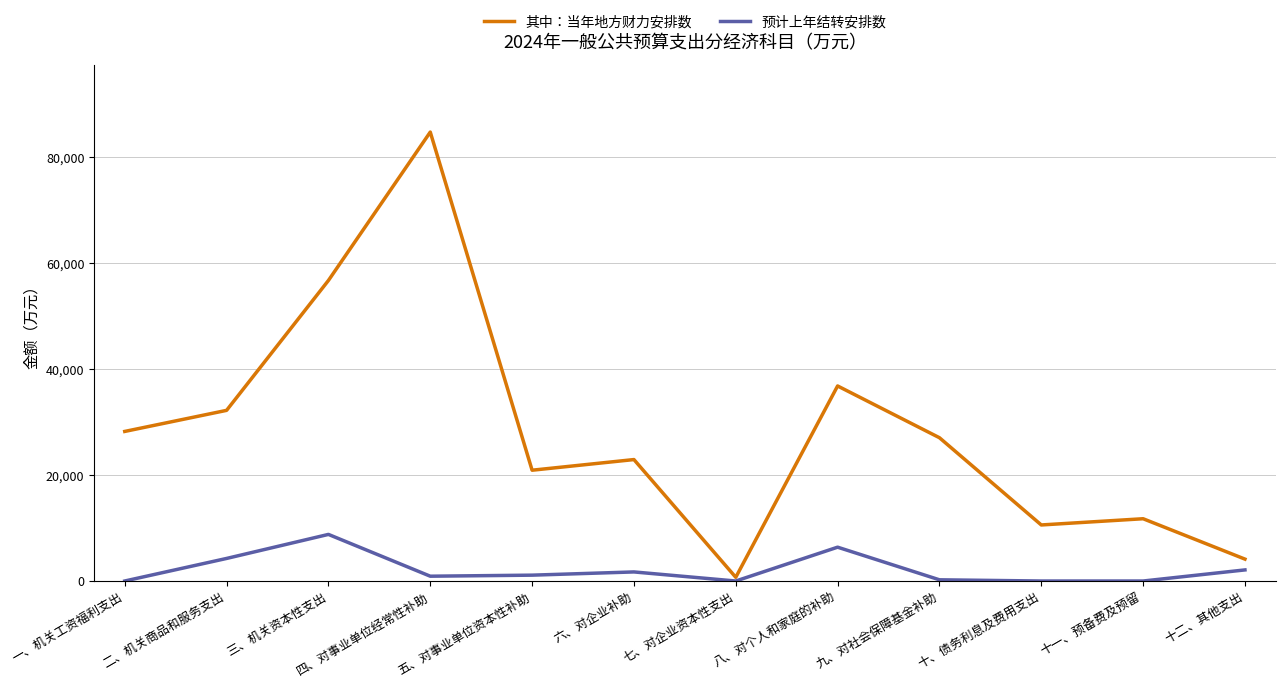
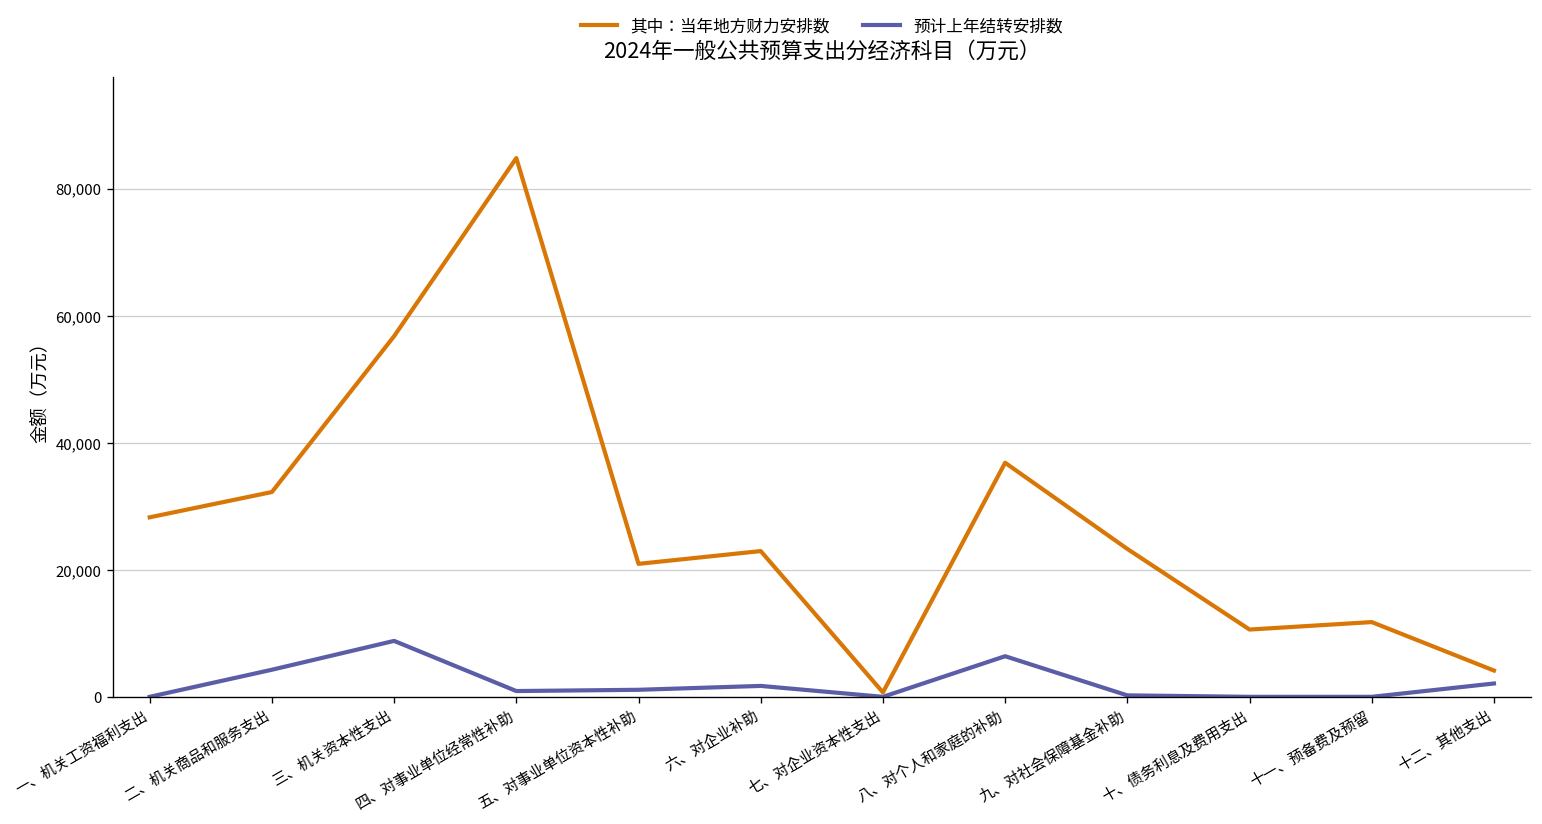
  {
    "其中：当年地方财力安排数": {
      "一、机关工资福利支出": "28,000",
      "二、机关商品和服务支出": "32,000",
      "三、机关资本性支出": "57,000",
      "四、对事业单位经常性补助": "85,000",
      "五、对事业单位资本性补助": "21,000",
      "六、对企业补助": "23,000",
      "七、对企业资本性支出": "1,000",
      "八、对个人和家庭的补助": "37,000",
-     "九、对社会保障基金补助": "27,000",
+     "九、对社会保障基金补助": "23,000",
      "十、债务利息及费用支出": "11,000",
      "十一、预备费及预留": "12,000",
      "十二、其他支出": "4,000"
    },
    "预计上年结转安排数": {
      "一、机关工资福利支出": "0",
      "二、机关商品和服务支出": "4,000",
      "三、机关资本性支出": "9,000",
      "四、对事业单位经常性补助": "1,000",
      "五、对事业单位资本性补助": "1,000",
      "六、对企业补助": "2,000",
      "七、对企业资本性支出": "0",
      "八、对个人和家庭的补助": "6,000",
      "九、对社会保障基金补助": "0",
      "十、债务利息及费用支出": "0",
      "十一、预备费及预留": "0",
      "十二、其他支出": "2,000"
    }
  }
